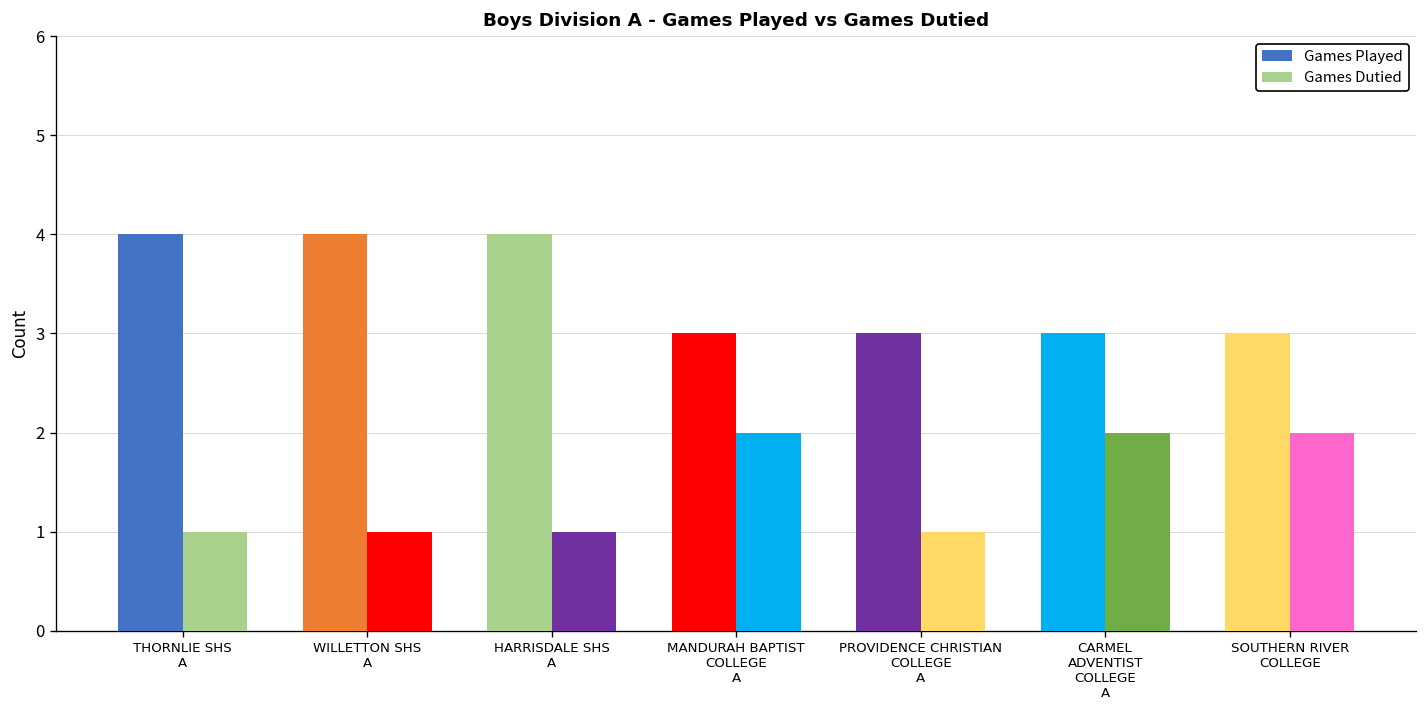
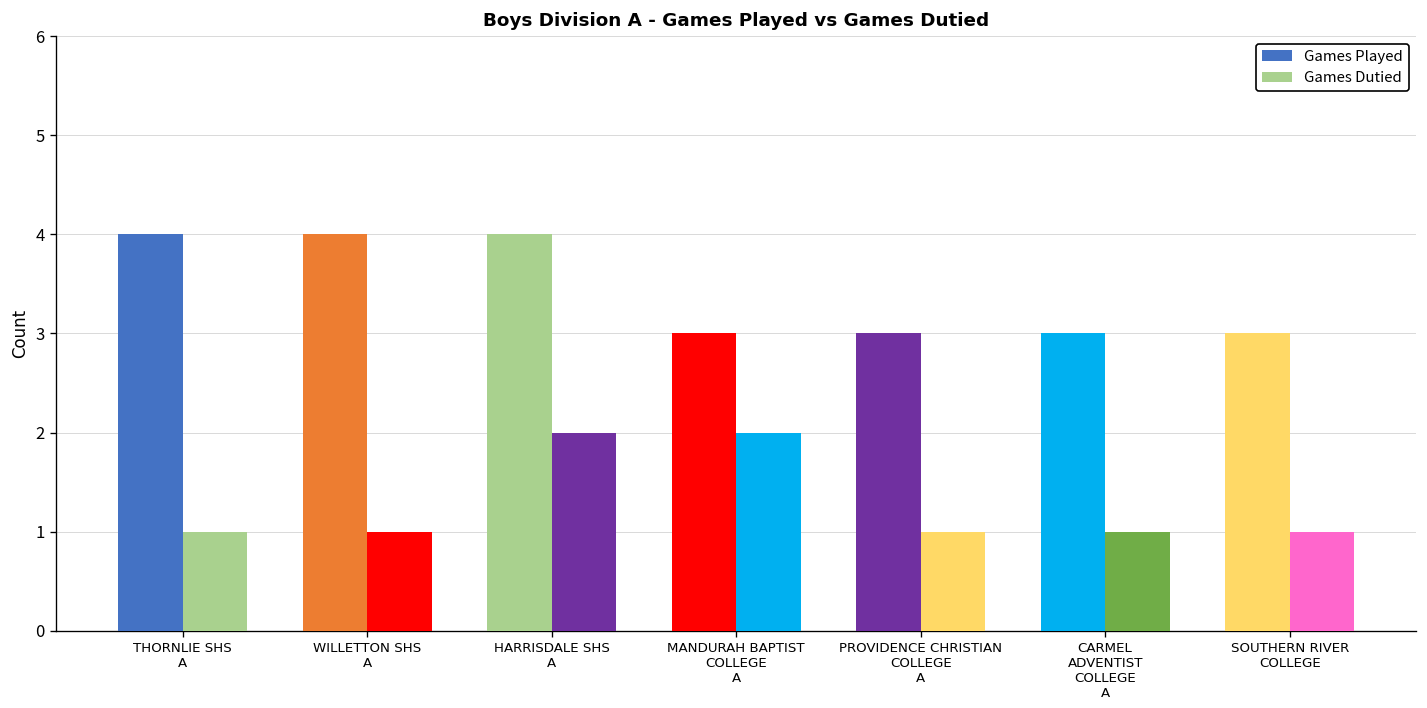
  {
    "Games Played": {
      "THORNLIE SHS A": 4,
      "WILLETTON SHS A": 4,
      "HARRISDALE SHS A": 4,
      "MANDURAH BAPTIST COLLEGE A": 3,
      "PROVIDENCE CHRISTIAN COLLEGE A": 3,
      "CARMEL ADVENTIST COLLEGE A": 3,
      "SOUTHERN RIVER COLLEGE": 3
    },
    "Games Dutied": {
      "THORNLIE SHS A": 1,
      "WILLETTON SHS A": 1,
-     "HARRISDALE SHS A": 1,
+     "HARRISDALE SHS A": 2,
      "MANDURAH BAPTIST COLLEGE A": 2,
      "PROVIDENCE CHRISTIAN COLLEGE A": 1,
-     "CARMEL ADVENTIST COLLEGE A": 2,
-     "SOUTHERN RIVER COLLEGE": 2
+     "CARMEL ADVENTIST COLLEGE A": 1,
+     "SOUTHERN RIVER COLLEGE": 1
    }
  }
